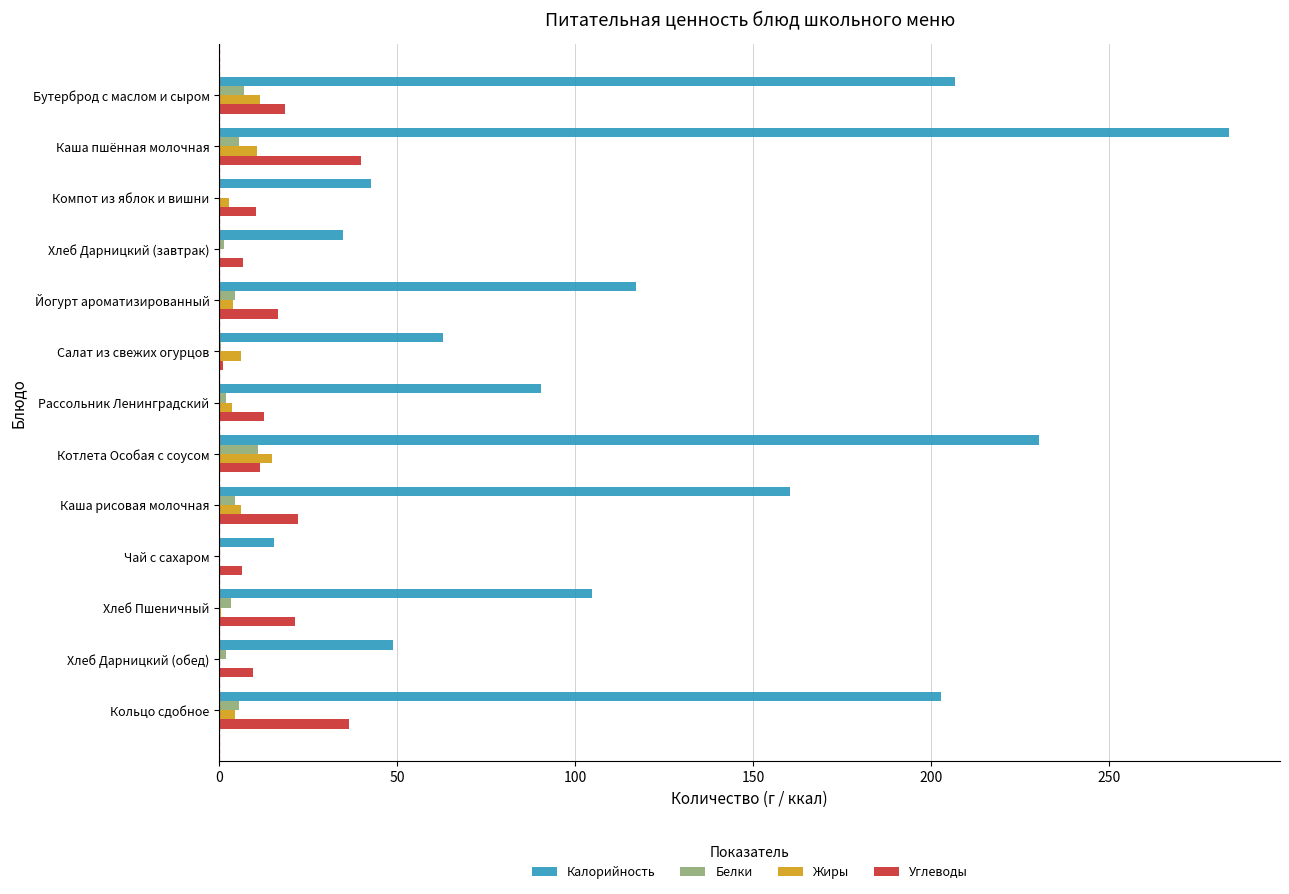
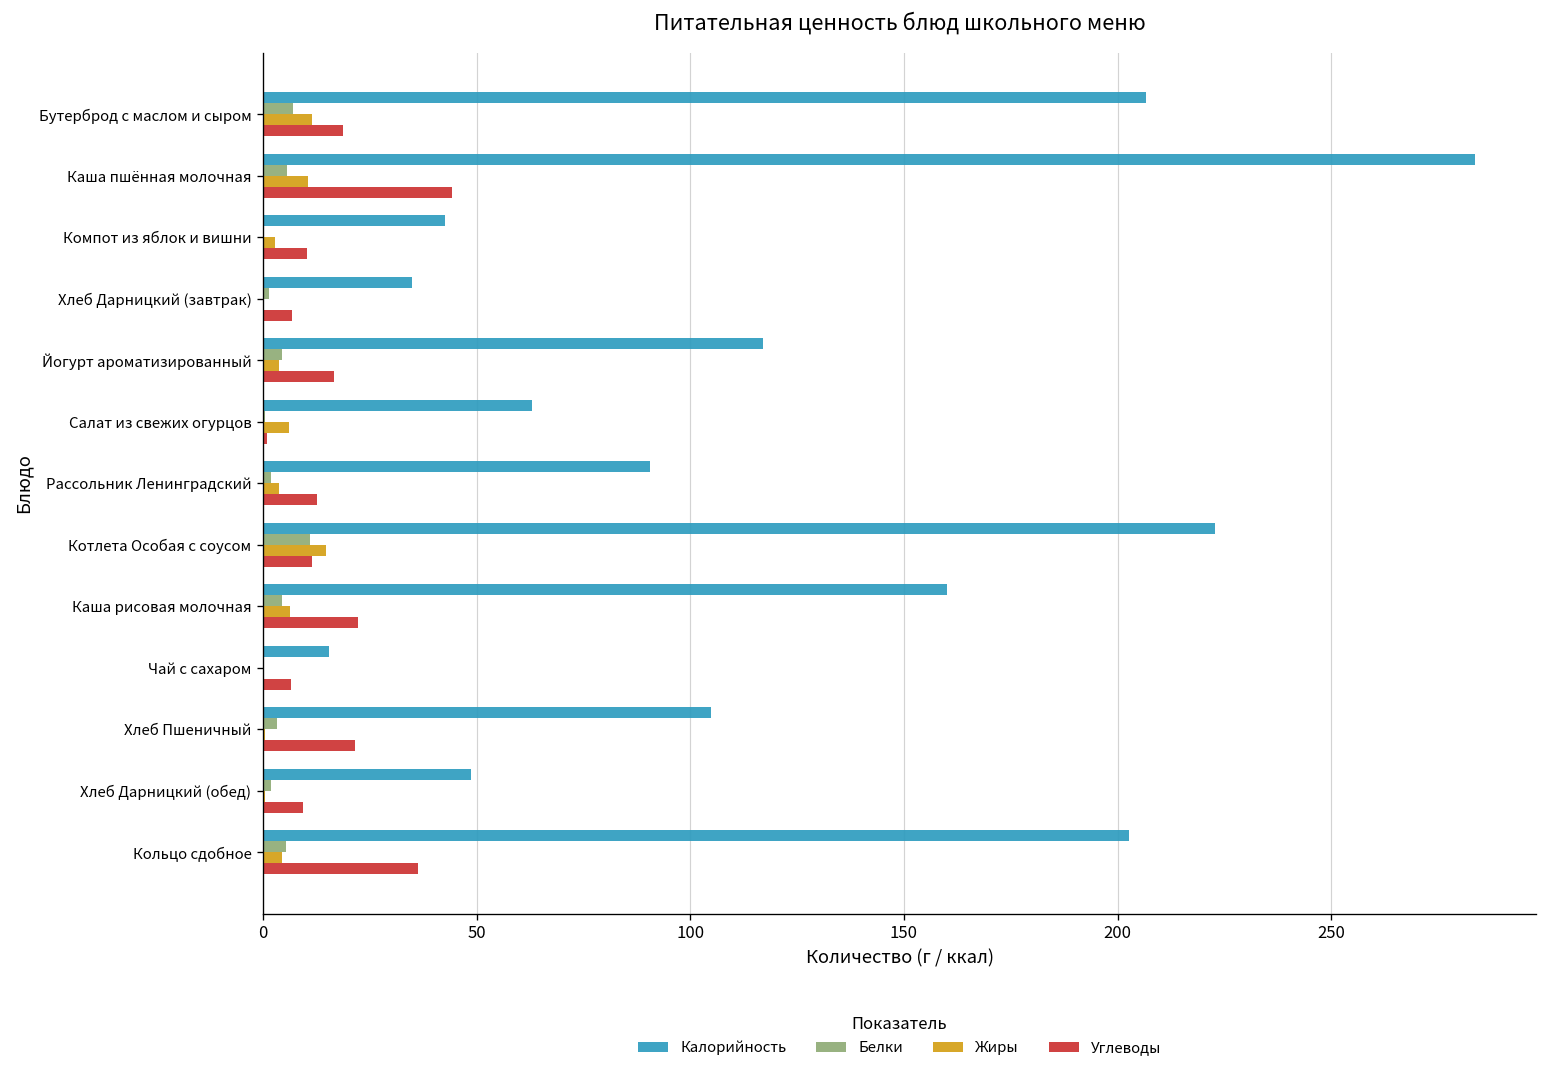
  {
    "Калорийность": {
      "Бутерброд с маслом и сыром": 207,
      "Каша пшённая молочная": 284,
      "Компот из яблок и вишни": 43,
      "Хлеб Дарницкий (завтрак)": 35,
      "Йогурт ароматизированный": 117,
      "Салат из свежих огурцов": 63,
      "Рассольник Ленинградский": 90,
-     "Котлета Особая с соусом": 230,
+     "Котлета Особая с соусом": 223,
      "Каша рисовая молочная": 160,
      "Чай с сахаром": 15,
      "Хлеб Пшеничный": 105,
      "Хлеб Дарницкий (обед)": 49,
      "Кольцо сдобное": 203
    },
    "Белки": {
      "Бутерброд с маслом и сыром": 7,
      "Каша пшённая молочная": 6,
      "Хлеб Дарницкий (завтрак)": 1,
      "Йогурт ароматизированный": 4,
      "Рассольник Ленинградский": 2,
      "Котлета Особая с соусом": 11,
      "Каша рисовая молочная": 4,
      "Хлеб Пшеничный": 3,
      "Хлеб Дарницкий (обед)": 2,
      "Кольцо сдобное": 5
    },
    "Жиры": {
      "Бутерброд с маслом и сыром": 12,
      "Каша пшённая молочная": 11,
      "Компот из яблок и вишни": 3,
      "Йогурт ароматизированный": 4,
      "Салат из свежих огурцов": 6,
      "Рассольник Ленинградский": 4,
      "Котлета Особая с соусом": 15,
      "Каша рисовая молочная": 6,
      "Чай с сахаром": 0,
      "Кольцо сдобное": 4
    },
    "Углеводы": {
      "Бутерброд с маслом и сыром": 19,
-     "Каша пшённая молочная": 40,
+     "Каша пшённая молочная": 44,
      "Компот из яблок и вишни": 10,
      "Хлеб Дарницкий (завтрак)": 7,
      "Йогурт ароматизированный": 17,
      "Салат из свежих огурцов": 1,
      "Рассольник Ленинградский": 13,
      "Котлета Особая с соусом": 11,
      "Каша рисовая молочная": 22,
      "Чай с сахаром": 7,
      "Хлеб Пшеничный": 21,
      "Хлеб Дарницкий (обед)": 9,
      "Кольцо сдобное": 36
    }
  }
